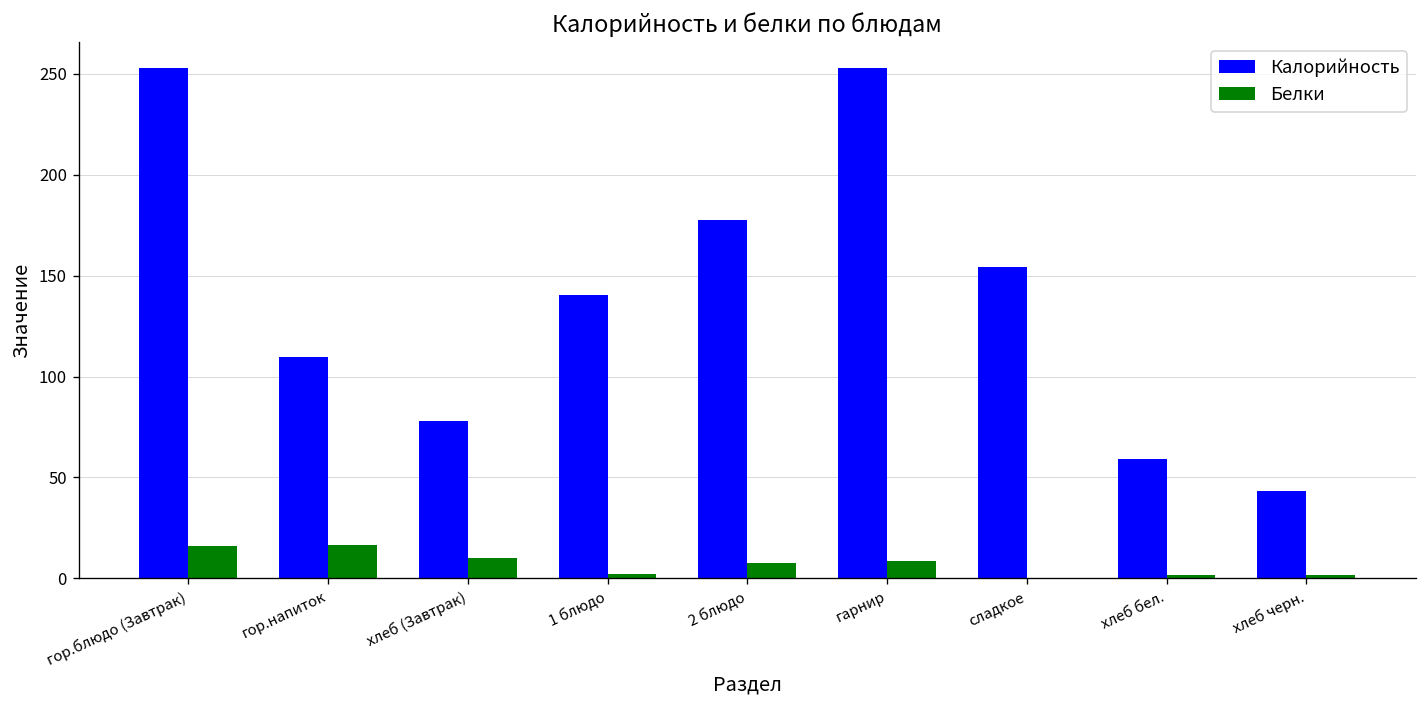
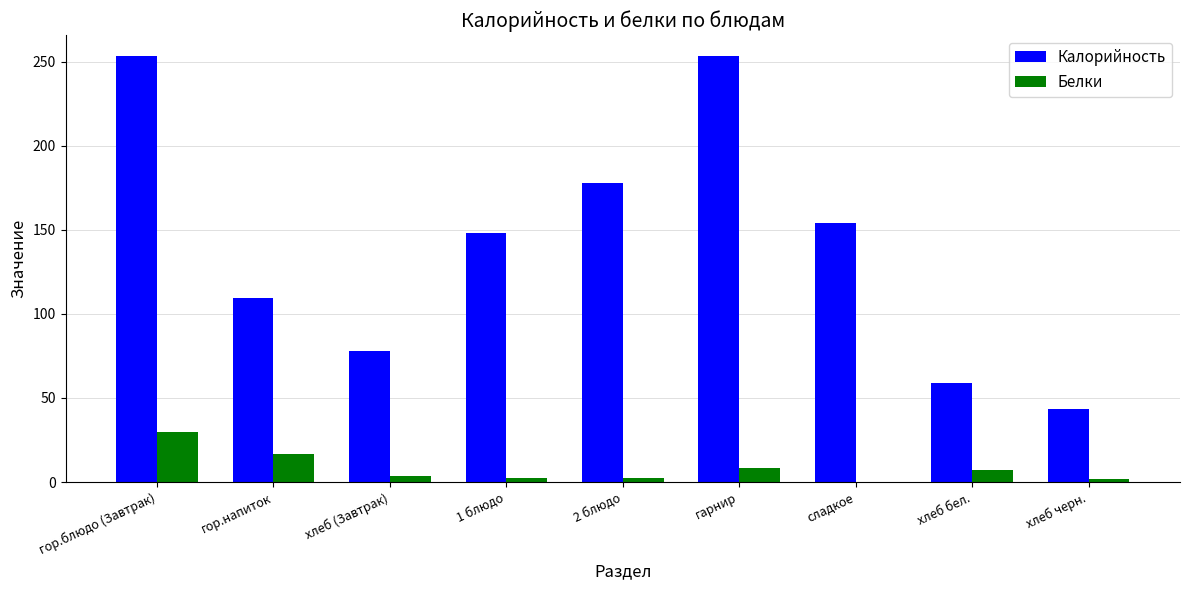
  {
    "Калорийность": {
      "гор.блюдо (Завтрак)": 253,
      "гор.напиток": 110,
      "хлеб (Завтрак)": 78,
-     "1 блюдо": 141,
+     "1 блюдо": 148,
      "2 блюдо": 178,
      "гарнир": 253,
      "сладкое": 154,
      "хлеб бел.": 59,
      "хлеб черн.": 44
    },
    "Белки": {
-     "гор.блюдо (Завтрак)": 16,
+     "гор.блюдо (Завтрак)": 30,
      "гор.напиток": 17,
-     "хлеб (Завтрак)": 10,
+     "хлеб (Завтрак)": 4,
      "1 блюдо": 2,
-     "2 блюдо": 7,
+     "2 блюдо": 2,
      "гарнир": 9,
-     "хлеб бел.": 2,
+     "хлеб бел.": 7,
      "хлеб черн.": 2
    }
  }
